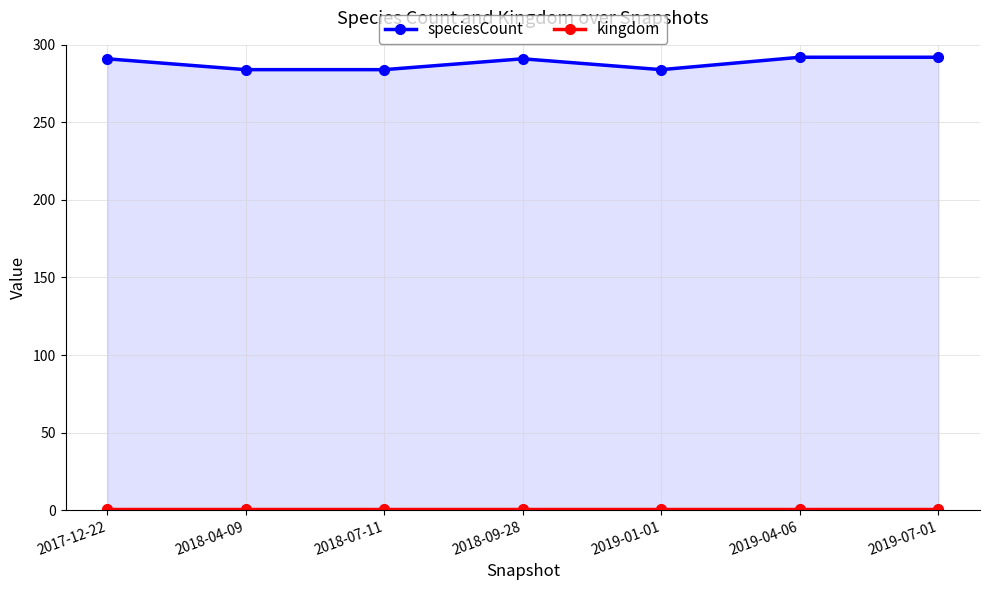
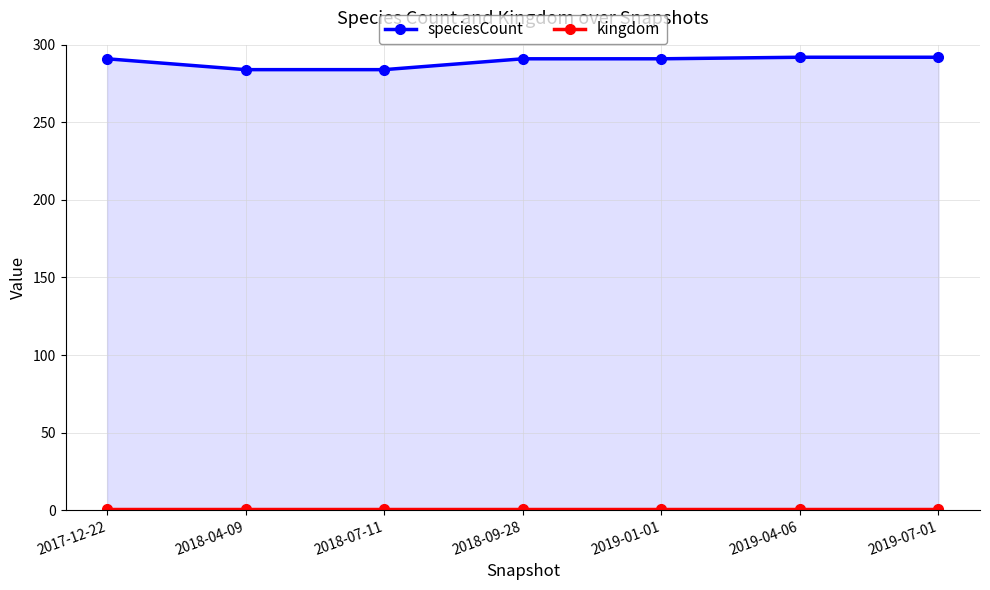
  {
    "speciesCount": {
      "2017-12-22": 291,
      "2018-04-09": 284,
      "2018-07-11": 284,
      "2018-09-28": 291,
-     "2019-01-01": 284,
+     "2019-01-01": 291,
      "2019-04-06": 292,
      "2019-07-01": 292
    },
    "kingdom": {
      "2017-12-22": 1,
      "2018-04-09": 1,
      "2018-07-11": 1,
      "2018-09-28": 1,
      "2019-01-01": 1,
      "2019-04-06": 1,
      "2019-07-01": 1
    }
  }
